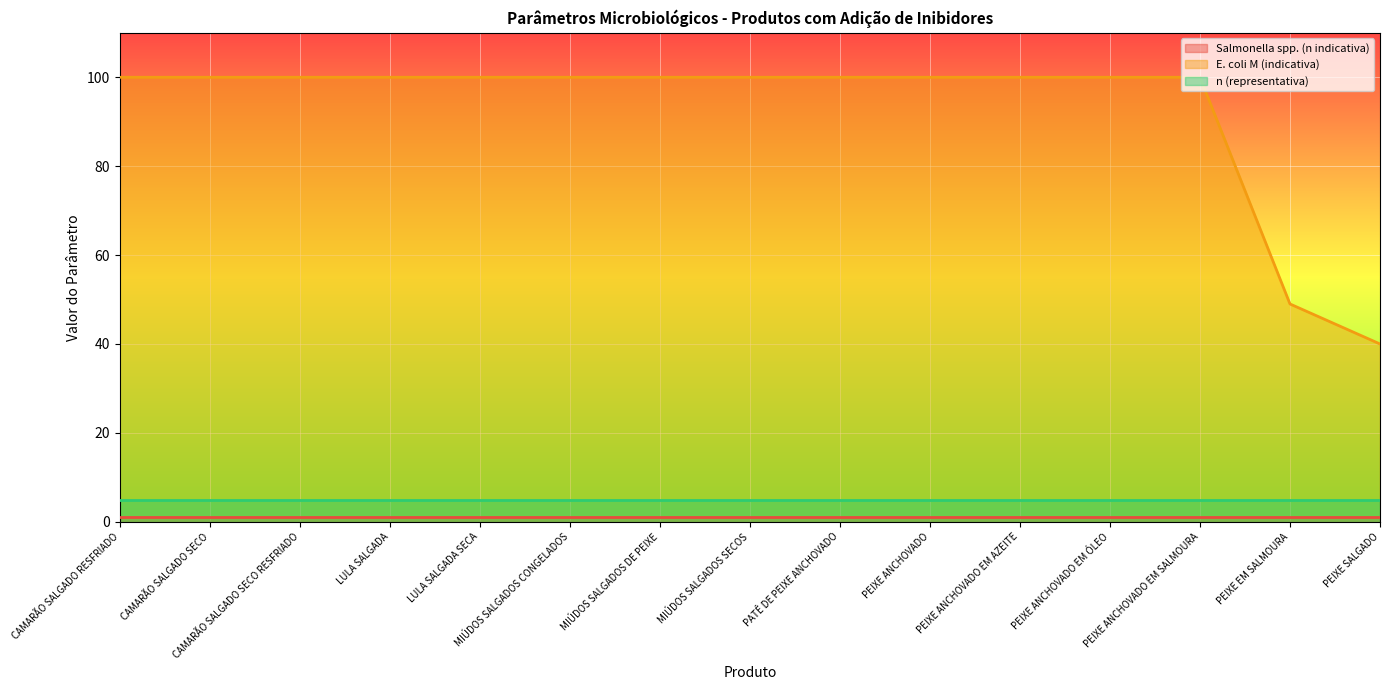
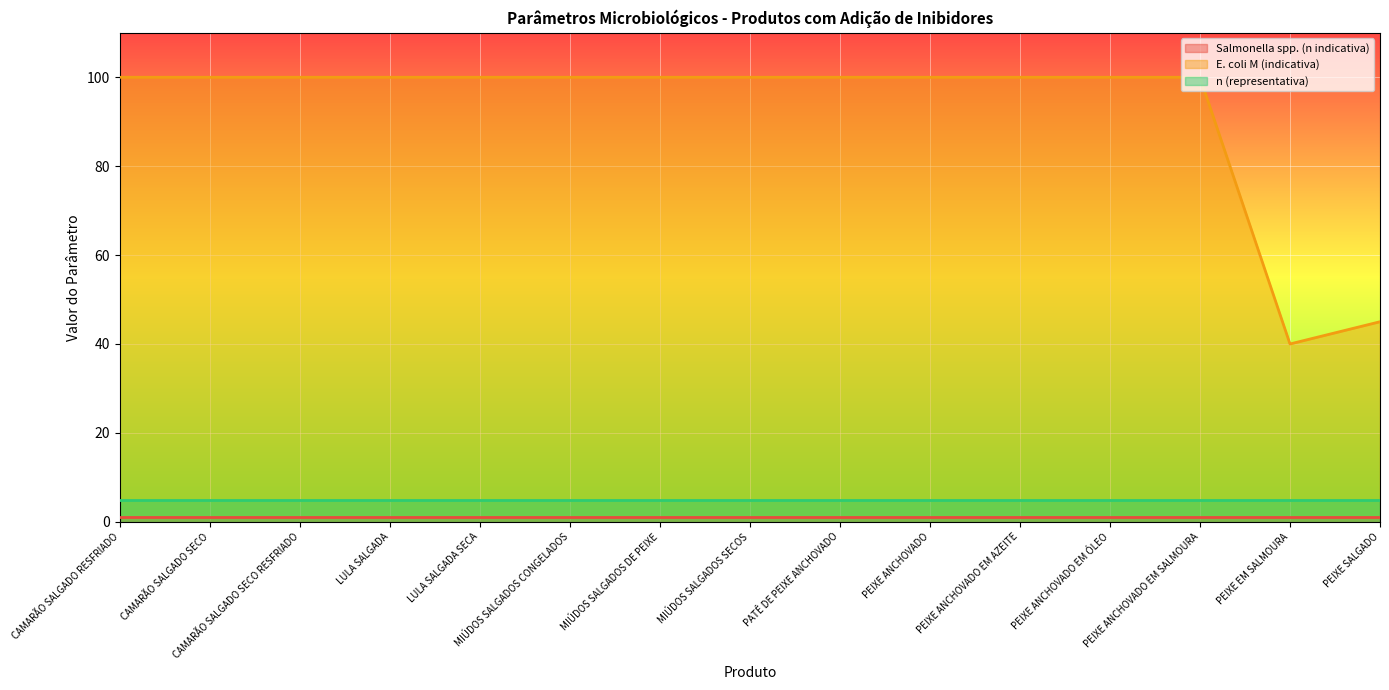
  {
    "Salmonella spp. (n indicativa)": {
      "CAMARÃO SALGADO RESFRIADO": 1,
      "CAMARÃO SALGADO SECO": 1,
      "CAMARÃO SALGADO SECO RESFRIADO": 1,
      "LULA SALGADA": 1,
      "LULA SALGADA SECA": 1,
      "MIÚDOS SALGADOS CONGELADOS": 1,
      "MIÚDOS SALGADOS DE PEIXE": 1,
      "MIÚDOS SALGADOS SECOS": 1,
      "PATÊ DE PEIXE ANCHOVADO": 1,
      "PEIXE ANCHOVADO": 1,
      "PEIXE ANCHOVADO EM AZEITE": 1,
      "PEIXE ANCHOVADO EM ÓLEO": 1,
      "PEIXE ANCHOVADO EM SALMOURA": 1,
      "PEIXE EM SALMOURA": 1,
      "PEIXE SALGADO": 1
    },
    "E. coli M (indicativa)": {
      "CAMARÃO SALGADO RESFRIADO": 100,
      "CAMARÃO SALGADO SECO": 100,
      "CAMARÃO SALGADO SECO RESFRIADO": 100,
      "LULA SALGADA": 100,
      "LULA SALGADA SECA": 100,
      "MIÚDOS SALGADOS CONGELADOS": 100,
      "MIÚDOS SALGADOS DE PEIXE": 100,
      "MIÚDOS SALGADOS SECOS": 100,
      "PATÊ DE PEIXE ANCHOVADO": 100,
      "PEIXE ANCHOVADO": 100,
      "PEIXE ANCHOVADO EM AZEITE": 100,
      "PEIXE ANCHOVADO EM ÓLEO": 100,
-     "PEIXE EM SALMOURA": 49,
-     "PEIXE SALGADO": 40
+     "PEIXE EM SALMOURA": 40,
+     "PEIXE SALGADO": 45
    },
    "n (representativa)": {
      "CAMARÃO SALGADO RESFRIADO": 5,
      "CAMARÃO SALGADO SECO": 5,
      "CAMARÃO SALGADO SECO RESFRIADO": 5,
      "LULA SALGADA": 5,
      "LULA SALGADA SECA": 5,
      "MIÚDOS SALGADOS CONGELADOS": 5,
      "MIÚDOS SALGADOS DE PEIXE": 5,
      "MIÚDOS SALGADOS SECOS": 5,
      "PATÊ DE PEIXE ANCHOVADO": 5,
      "PEIXE ANCHOVADO": 5,
      "PEIXE ANCHOVADO EM AZEITE": 5,
      "PEIXE ANCHOVADO EM ÓLEO": 5,
      "PEIXE ANCHOVADO EM SALMOURA": 5,
      "PEIXE EM SALMOURA": 5,
      "PEIXE SALGADO": 5
    }
  }
